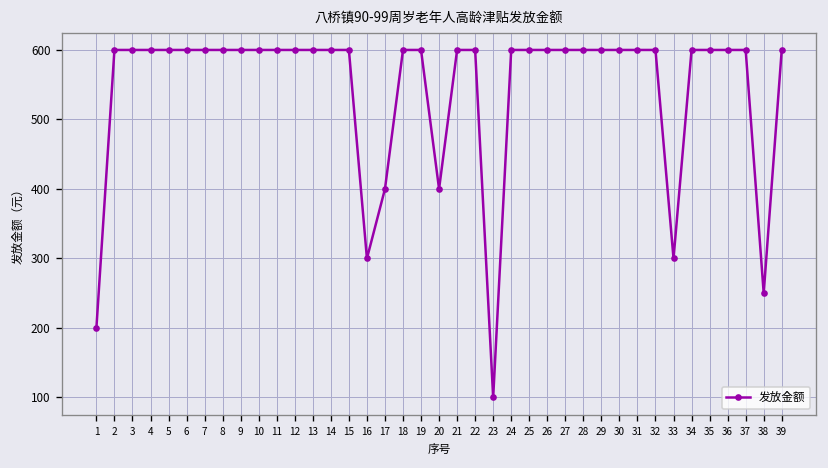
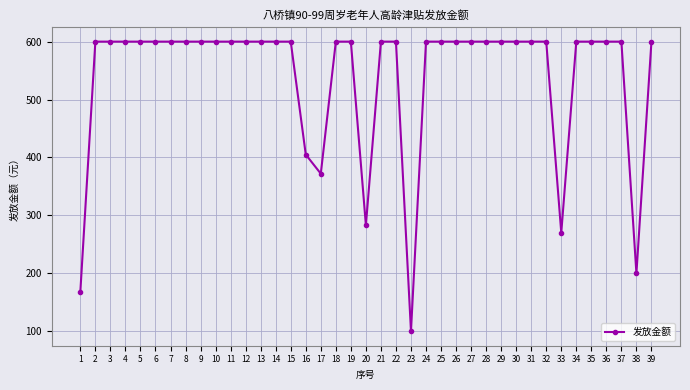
  {
-   "1": 200,
+   "1": 170,
    "2": 600,
    "3": 600,
    "4": 600,
    "5": 600,
    "6": 600,
    "7": 600,
    "8": 600,
    "9": 600,
    "10": 600,
    "11": 600,
    "12": 600,
    "13": 600,
    "14": 600,
    "15": 600,
-   "16": 300,
-   "17": 400,
+   "16": 410,
+   "17": 370,
    "18": 600,
    "19": 600,
-   "20": 400,
+   "20": 280,
    "21": 600,
    "22": 600,
    "23": 100,
    "24": 600,
    "25": 600,
    "26": 600,
    "27": 600,
    "28": 600,
    "29": 600,
    "30": 600,
    "31": 600,
    "32": 600,
-   "33": 300,
+   "33": 270,
    "34": 600,
    "35": 600,
    "36": 600,
    "37": 600,
-   "38": 250,
+   "38": 200,
    "39": 600
  }
